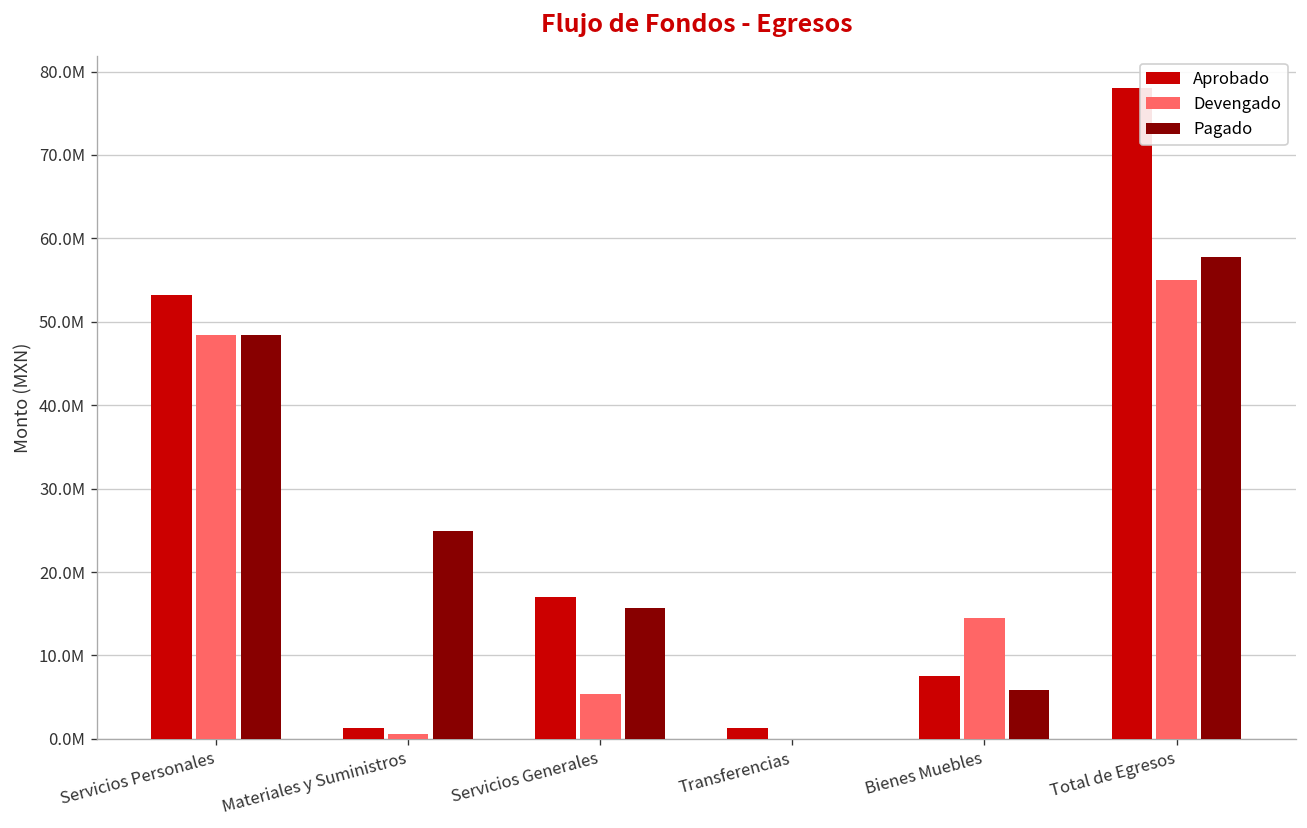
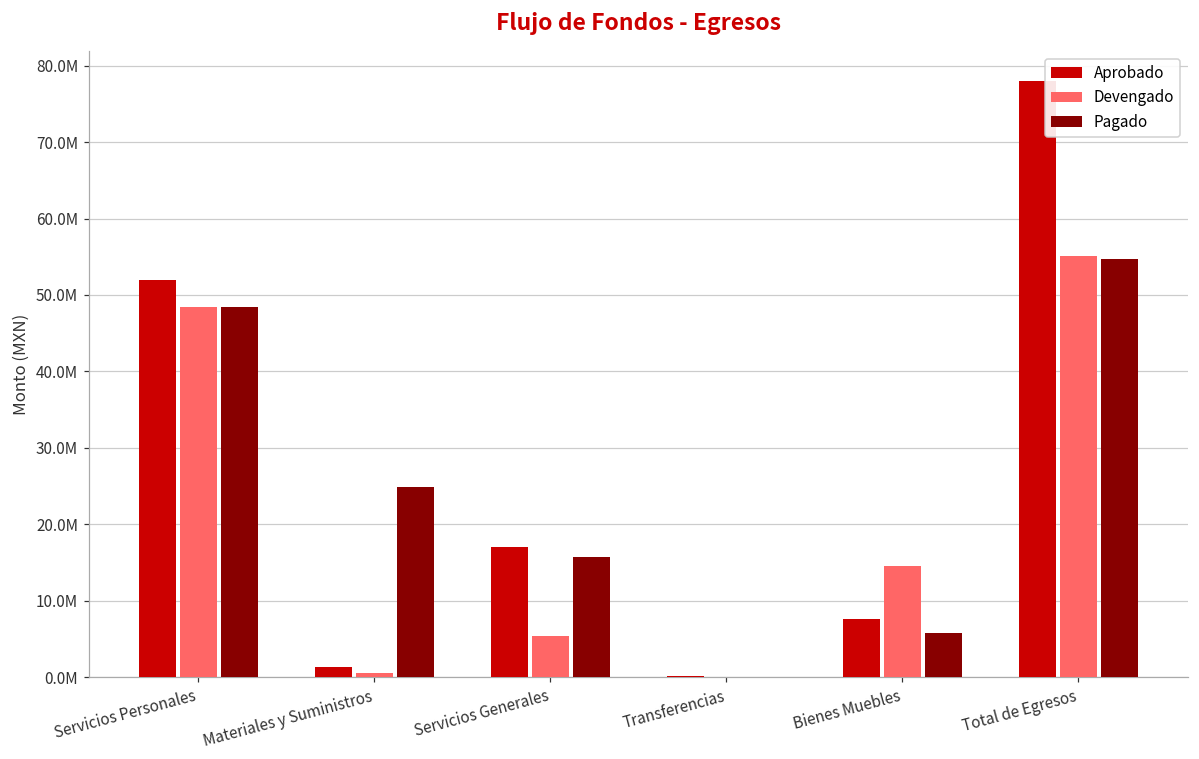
  {
    "Aprobado": {
-     "Servicios Personales": 53000000,
+     "Servicios Personales": 52000000,
      "Materiales y Suministros": 1000000,
      "Servicios Generales": 17000000,
-     "Transferencias": 1000000,
+     "Transferencias": 0,
      "Bienes Muebles": 8000000,
      "Total de Egresos": 78000000
    },
    "Devengado": {
      "Servicios Personales": 48000000,
      "Materiales y Suministros": 1000000,
      "Servicios Generales": 5000000,
      "Transferencias": 0,
      "Bienes Muebles": 15000000,
      "Total de Egresos": 55000000
    },
    "Pagado": {
      "Servicios Personales": 48000000,
      "Materiales y Suministros": 25000000,
      "Servicios Generales": 16000000,
      "Transferencias": 0,
      "Bienes Muebles": 6000000,
-     "Total de Egresos": 58000000
+     "Total de Egresos": 55000000
    }
  }
